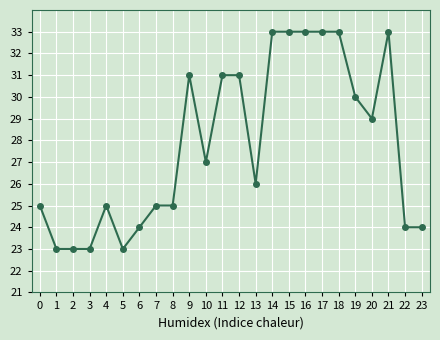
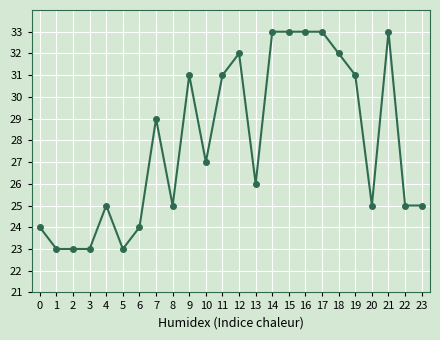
  {
-   "0": 25,
+   "0": 24,
    "1": 23,
    "2": 23,
    "3": 23,
    "4": 25,
    "5": 23,
    "6": 24,
-   "7": 25,
+   "7": 29,
    "8": 25,
    "9": 31,
    "10": 27,
    "11": 31,
-   "12": 31,
+   "12": 32,
    "13": 26,
    "14": 33,
    "15": 33,
    "16": 33,
    "17": 33,
-   "18": 33,
-   "19": 30,
-   "20": 29,
+   "18": 32,
+   "19": 31,
+   "20": 25,
    "21": 33,
-   "22": 24,
-   "23": 24
+   "22": 25,
+   "23": 25
  }
